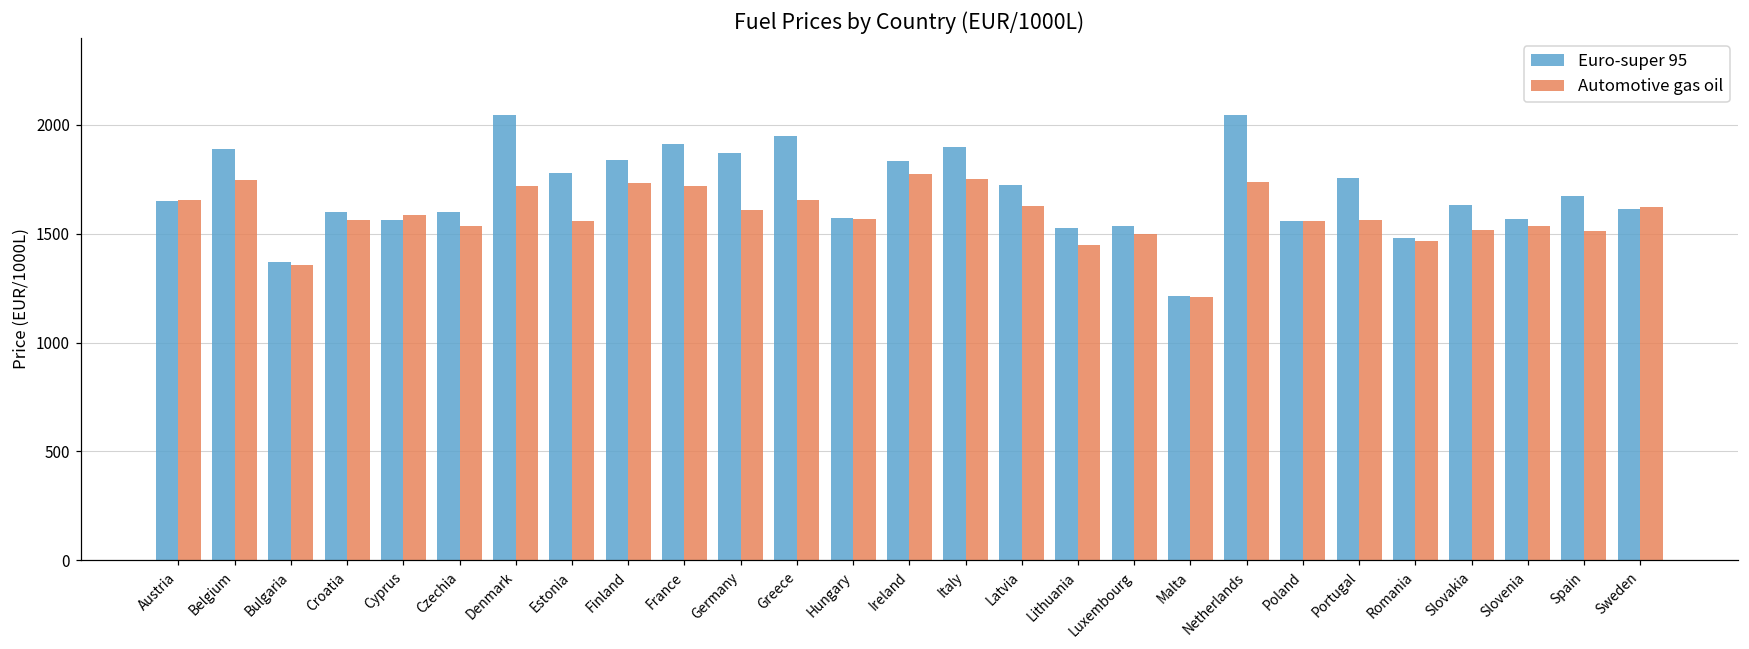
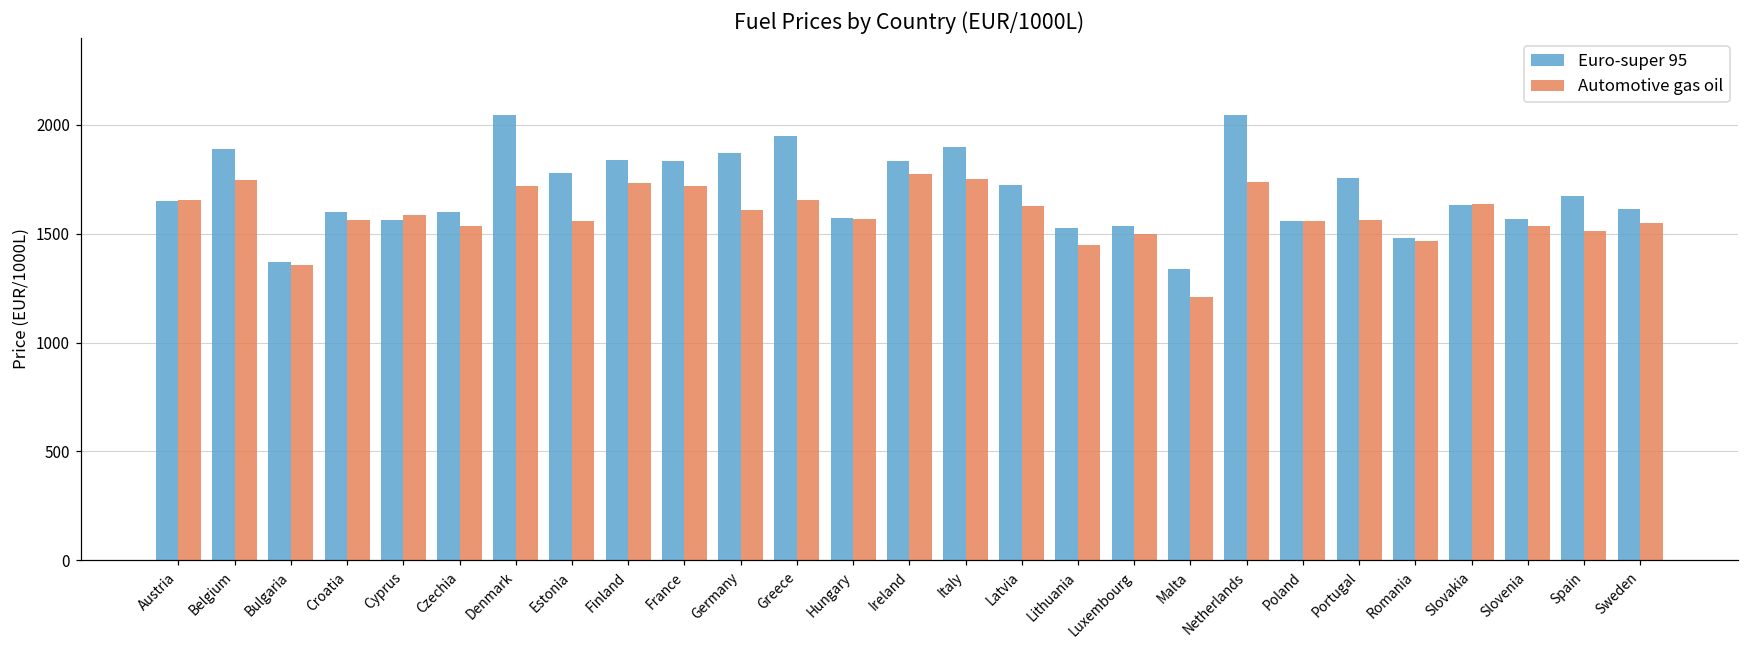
  {
    "Euro-super 95": {
      "Austria": 1650,
      "Belgium": 1890,
      "Bulgaria": 1370,
      "Croatia": 1600,
      "Cyprus": 1570,
      "Czechia": 1600,
      "Denmark": 2050,
      "Estonia": 1780,
      "Finland": 1840,
-     "France": 1910,
+     "France": 1830,
      "Germany": 1870,
      "Greece": 1950,
      "Hungary": 1570,
      "Ireland": 1840,
      "Italy": 1900,
      "Latvia": 1730,
      "Lithuania": 1530,
      "Luxembourg": 1530,
-     "Malta": 1210,
+     "Malta": 1340,
      "Netherlands": 2050,
      "Poland": 1560,
      "Portugal": 1760,
      "Romania": 1480,
      "Slovakia": 1630,
      "Slovenia": 1570,
      "Spain": 1670,
      "Sweden": 1610
    },
    "Automotive gas oil": {
      "Austria": 1650,
      "Belgium": 1750,
      "Bulgaria": 1360,
      "Croatia": 1560,
      "Cyprus": 1590,
      "Czechia": 1530,
      "Denmark": 1720,
      "Estonia": 1560,
      "Finland": 1730,
      "France": 1720,
      "Germany": 1610,
      "Greece": 1660,
      "Hungary": 1570,
      "Ireland": 1780,
      "Italy": 1750,
      "Latvia": 1630,
      "Lithuania": 1450,
      "Luxembourg": 1500,
      "Malta": 1210,
      "Netherlands": 1740,
      "Poland": 1560,
      "Portugal": 1570,
      "Romania": 1470,
-     "Slovakia": 1520,
+     "Slovakia": 1640,
      "Slovenia": 1540,
      "Spain": 1510,
-     "Sweden": 1620
+     "Sweden": 1550
    }
  }
